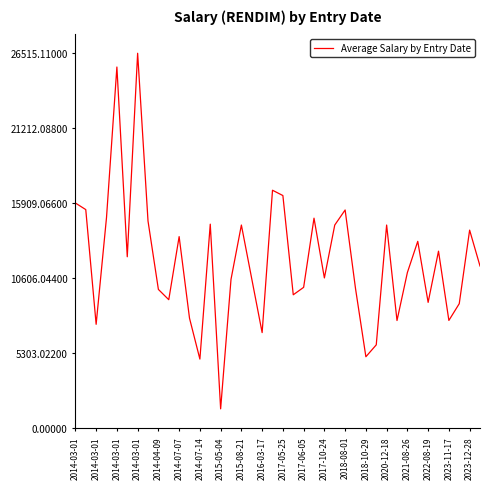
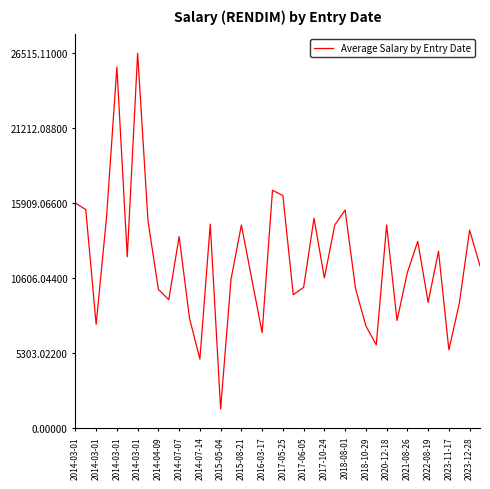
  {
    "2014-07-14": 4900,
    "2016-03-17": 6800,
    "2017-10-24": 10600,
    "2018-08-01": 15400,
-   "2018-10-29": 5100,
+   "2018-10-29": 7300,
    "2022-08-19": 8900,
-   "2023-11-17": 7600
+   "2023-11-17": 5600
  }
